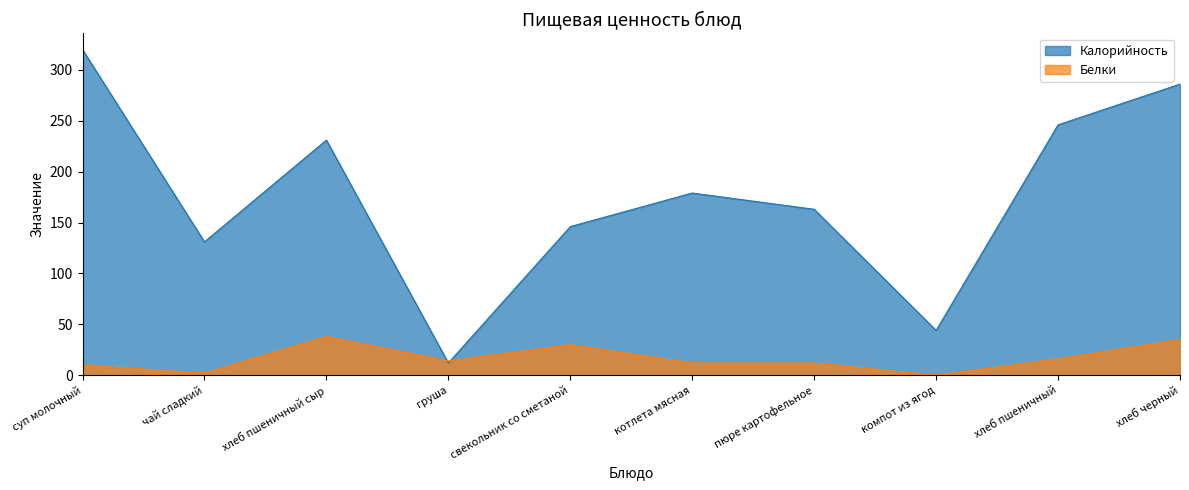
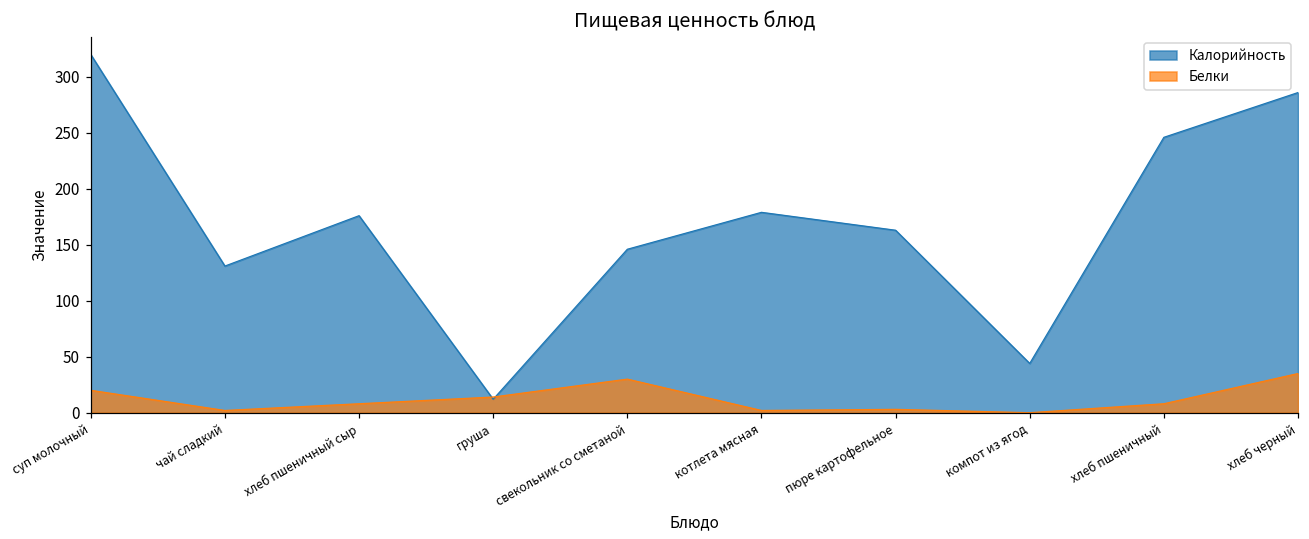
  {
    "Калорийность": {
      "суп молочный": 320,
      "чай сладкий": 131,
-     "хлеб пшеничный сыр": 231,
+     "хлеб пшеничный сыр": 176,
      "свекольник со сметаной": 146,
      "котлета мясная": 179,
      "пюре картофельное": 163,
      "компот из ягод": 44,
      "хлеб пшеничный": 246,
      "хлеб черный": 286
    },
    "Белки": {
-     "суп молочный": 10,
+     "суп молочный": 20,
      "чай сладкий": 2,
-     "хлеб пшеничный сыр": 38,
+     "хлеб пшеничный сыр": 8,
      "свекольник со сметаной": 30,
-     "котлета мясная": 12,
-     "пюре картофельное": 12,
+     "котлета мясная": 2,
+     "пюре картофельное": 3,
      "компот из ягод": 0,
-     "хлеб пшеничный": 16,
+     "хлеб пшеничный": 8,
      "хлеб черный": 35
    }
  }
